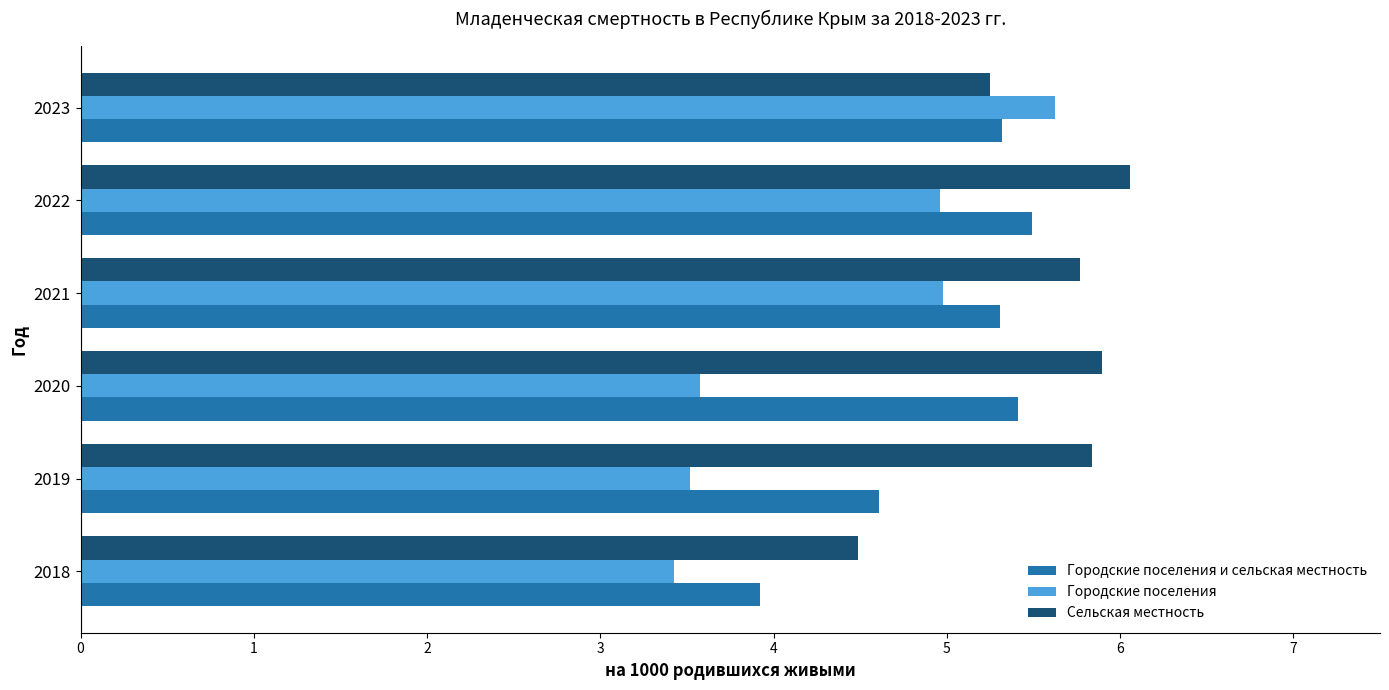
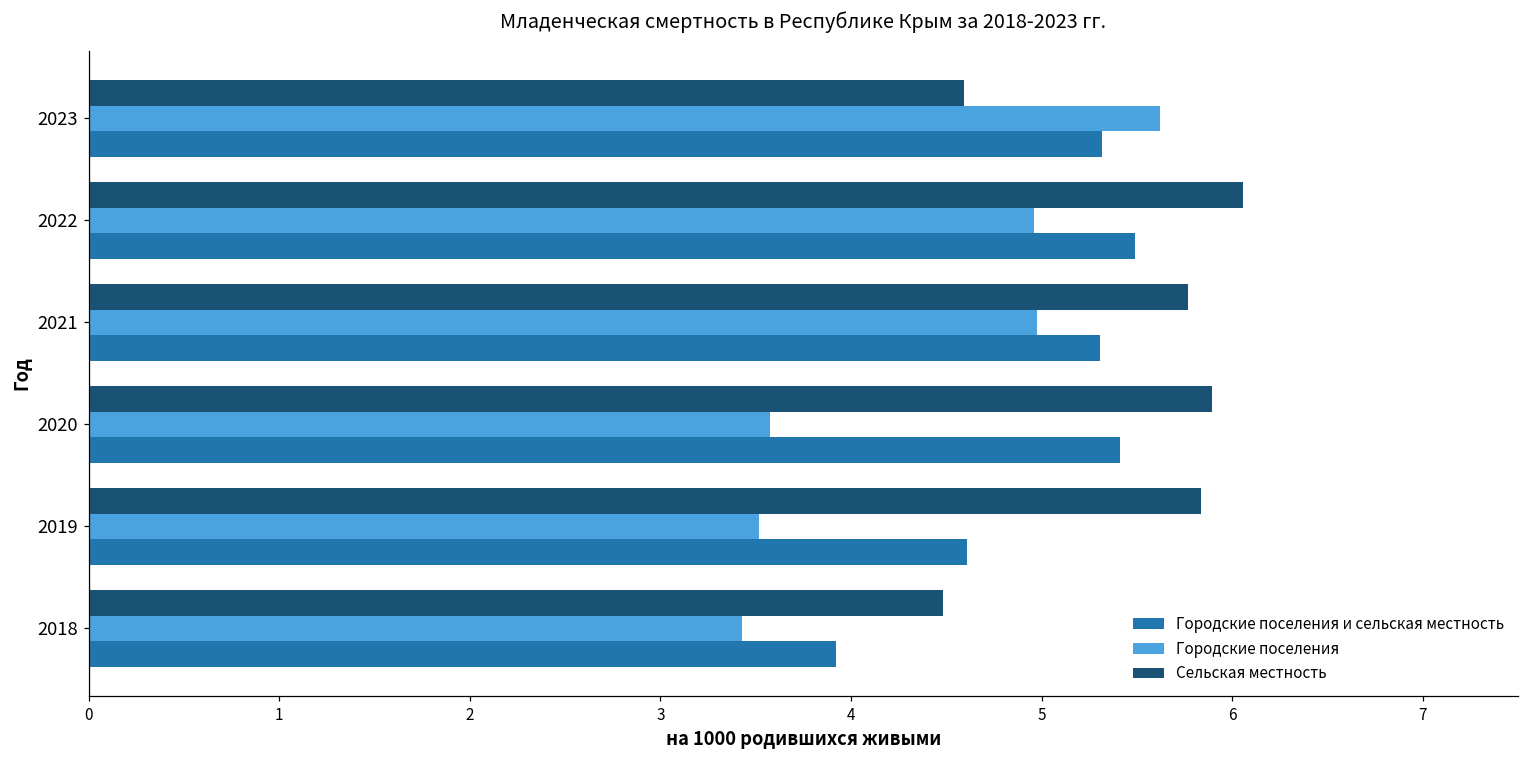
  {
    "Городские поселения и сельская местность": {
      "2023": 5.32,
      "2022": 5.49,
      "2021": 5.31,
      "2020": 5.41,
      "2019": 4.61,
      "2018": 3.92
    },
    "Городские поселения": {
      "2023": 5.62,
      "2022": 4.96,
      "2021": 4.98,
      "2020": 3.57,
      "2019": 3.52,
      "2018": 3.43
    },
    "Сельская местность": {
-     "2023": 5.25,
+     "2023": 4.59,
      "2022": 6.06,
      "2021": 5.77,
      "2020": 5.90,
      "2019": 5.84,
      "2018": 4.49
    }
  }
